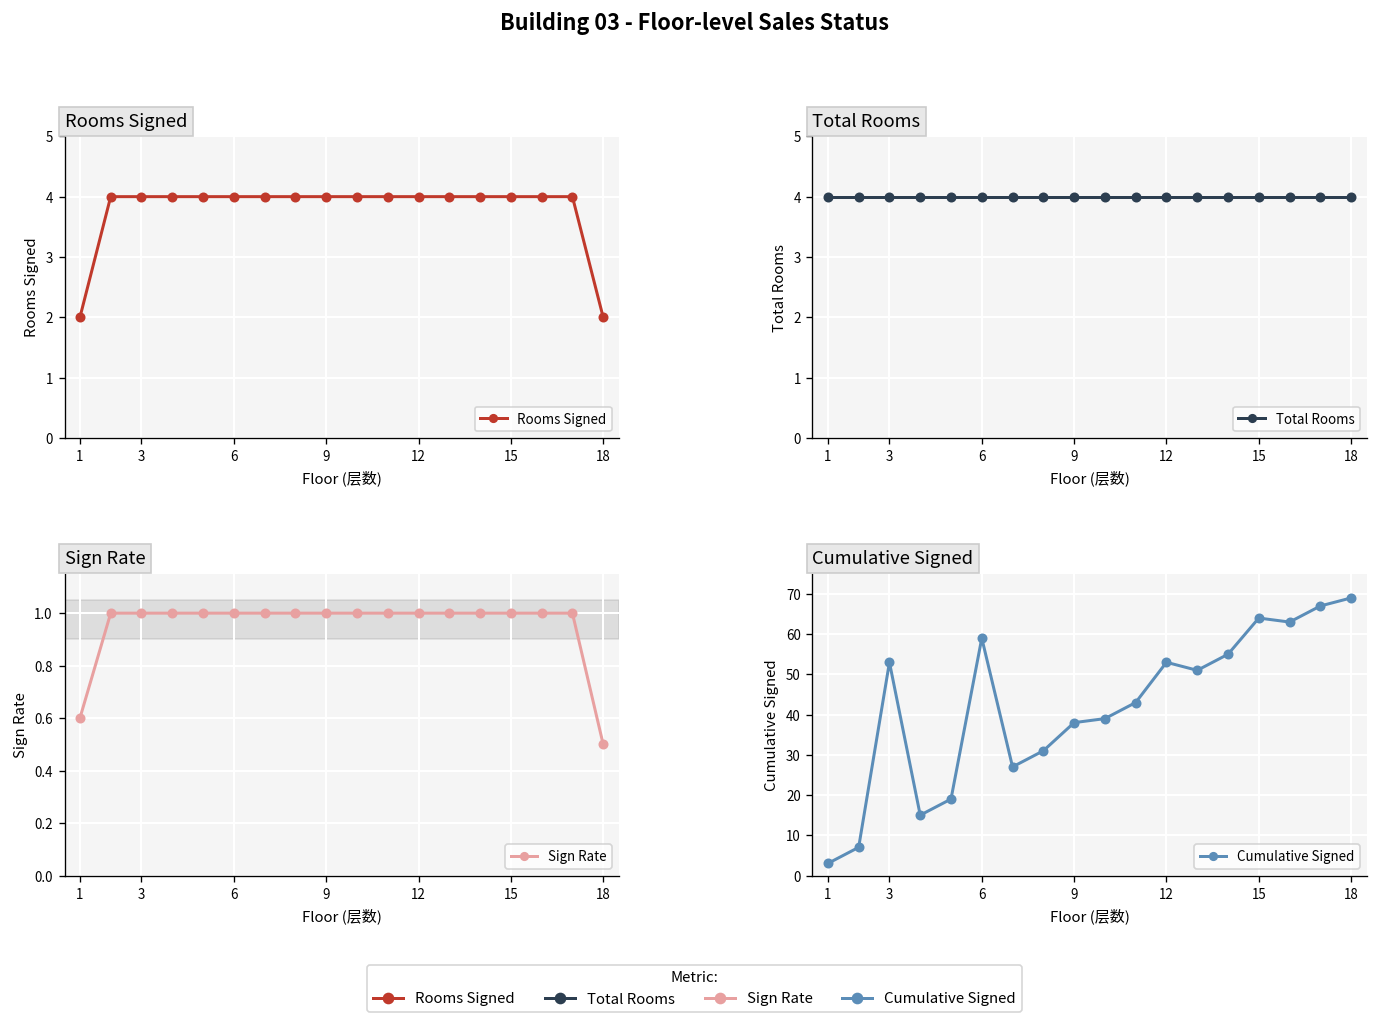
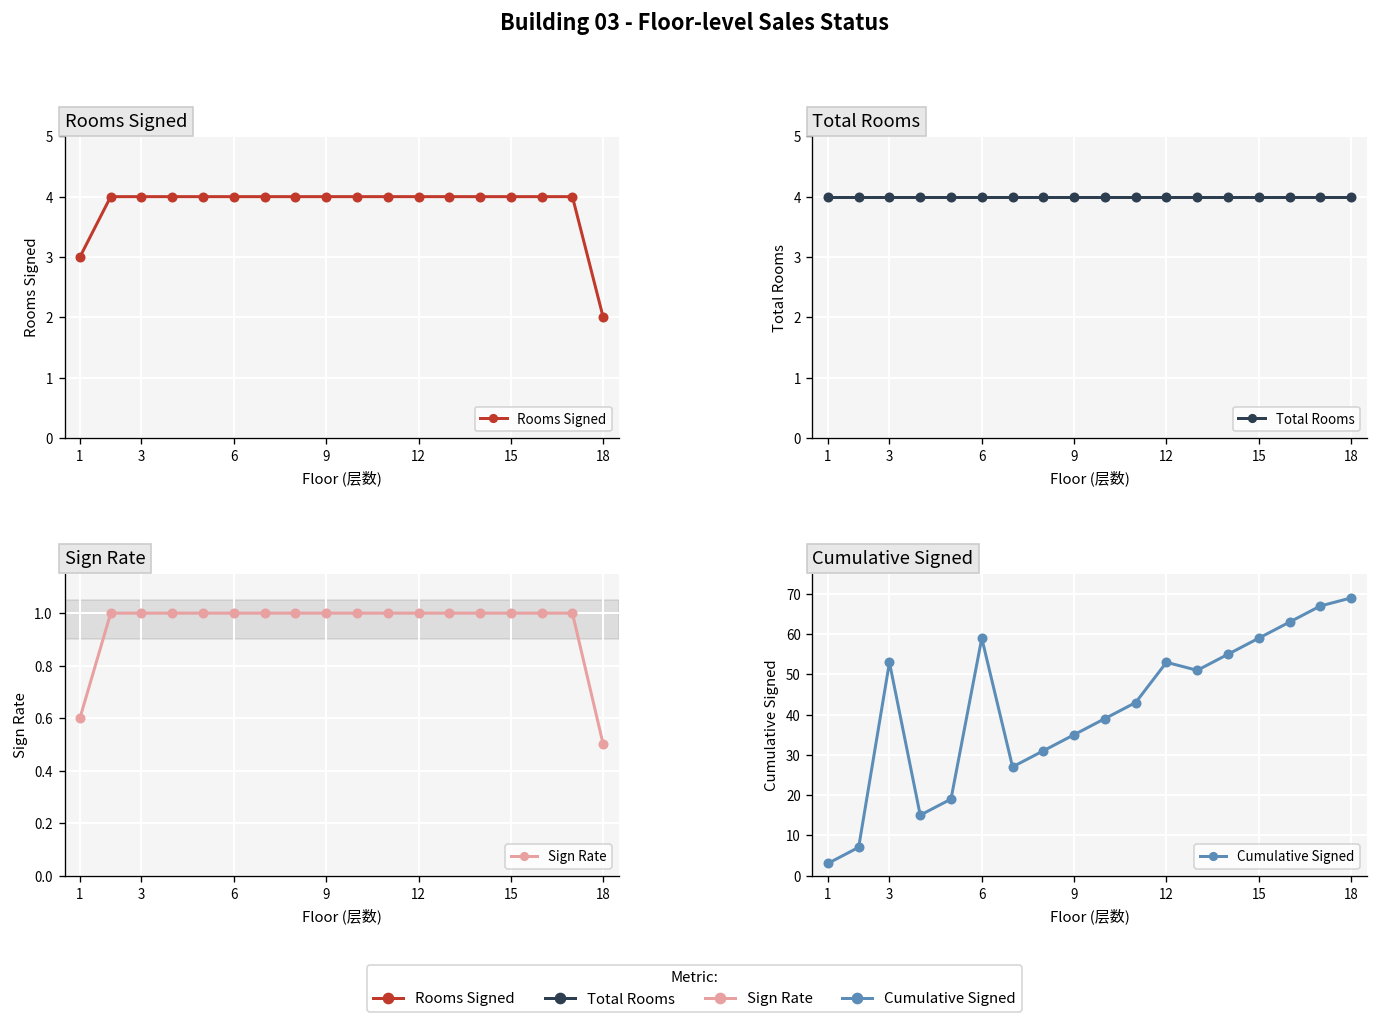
  {
    "Rooms Signed": {
-     "1": 2,
+     "1": 3,
      "3": 4,
      "6": 4,
      "9": 4,
      "12": 4,
      "15": 4,
      "18": 2
    },
    "Total Rooms": {
      "1": 4.0,
      "3": 4.0,
      "6": 4.0,
      "9": 4.0,
      "12": 4.0,
      "15": 4.0,
      "18": 4.0
    },
    "Sign Rate": {
      "1": 0.60,
      "3": 1.00,
      "6": 1.00,
      "9": 1.00,
      "12": 1.00,
      "15": 1.00,
      "18": 0.50
    },
    "Cumulative Signed": {
      "1": 3,
      "3": 53,
      "6": 59,
-     "9": 38,
+     "9": 35,
      "12": 53,
-     "15": 64,
+     "15": 59,
      "18": 69
    }
  }
